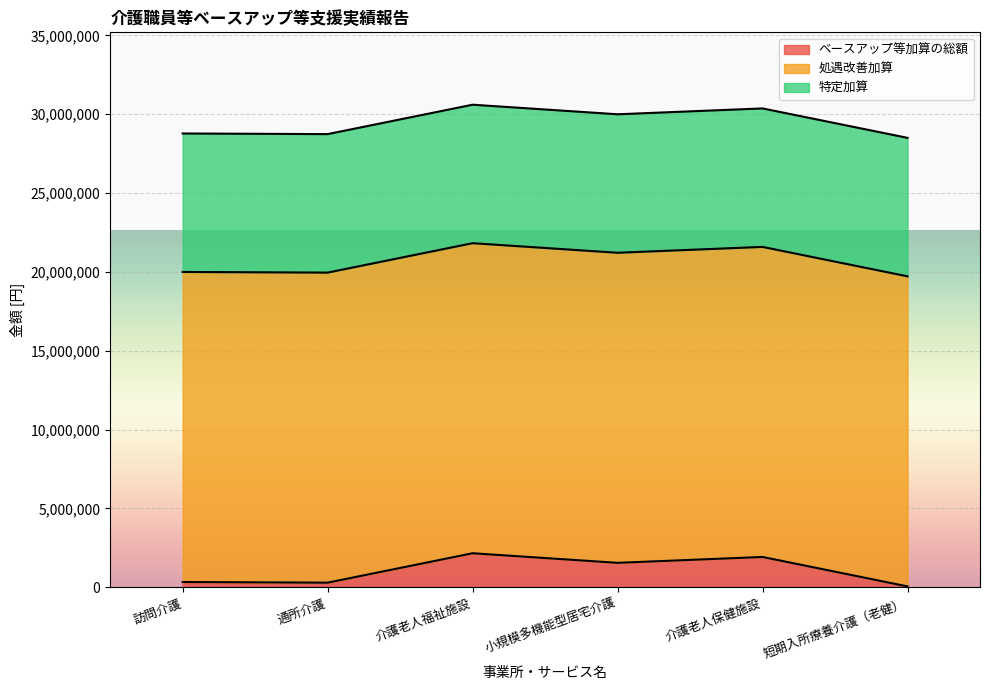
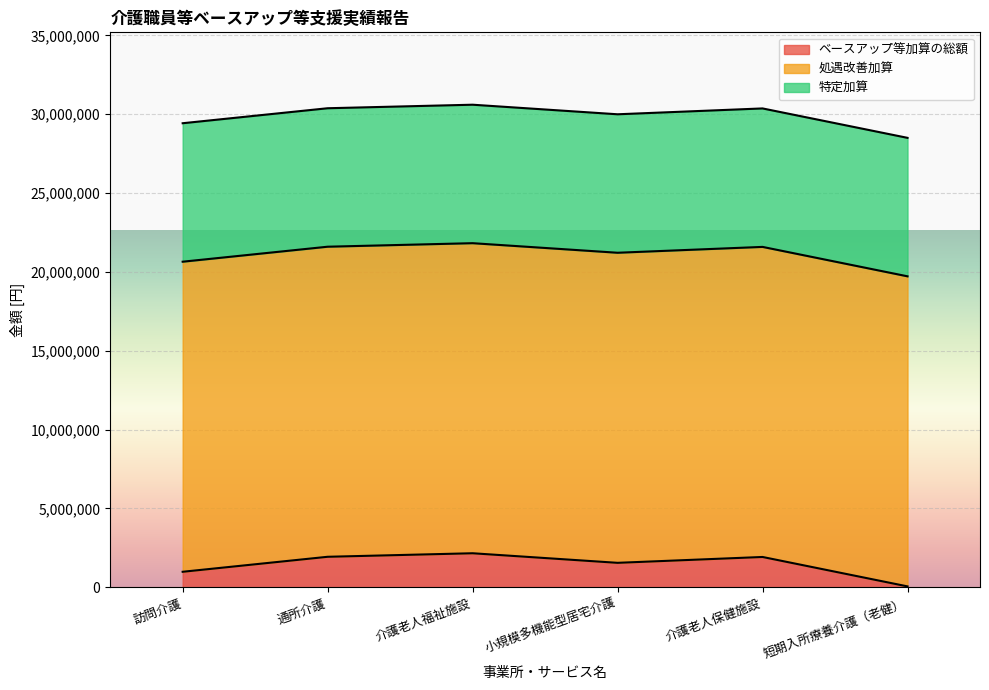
  {
    "ベースアップ等加算の総額": {
-     "訪問介護": "300,000",
-     "通所介護": "300,000",
+     "訪問介護": "1,000,000",
+     "通所介護": "1,900,000",
      "介護老人福祉施設": "2,200,000",
      "小規模多機能型居宅介護": "1,500,000",
      "介護老人保健施設": "1,900,000",
      "短期入所療養介護（老健）": "100,000"
    },
    "処遇改善加算": {
      "訪問介護": "19,700,000",
      "通所介護": "19,700,000",
      "介護老人福祉施設": "19,700,000",
      "小規模多機能型居宅介護": "19,700,000",
      "介護老人保健施設": "19,700,000",
      "短期入所療養介護（老健）": "19,700,000"
    },
    "特定加算": {
      "訪問介護": "8,800,000",
      "通所介護": "8,800,000",
      "介護老人福祉施設": "8,800,000",
      "小規模多機能型居宅介護": "8,800,000",
      "介護老人保健施設": "8,800,000",
      "短期入所療養介護（老健）": "8,800,000"
    }
  }
